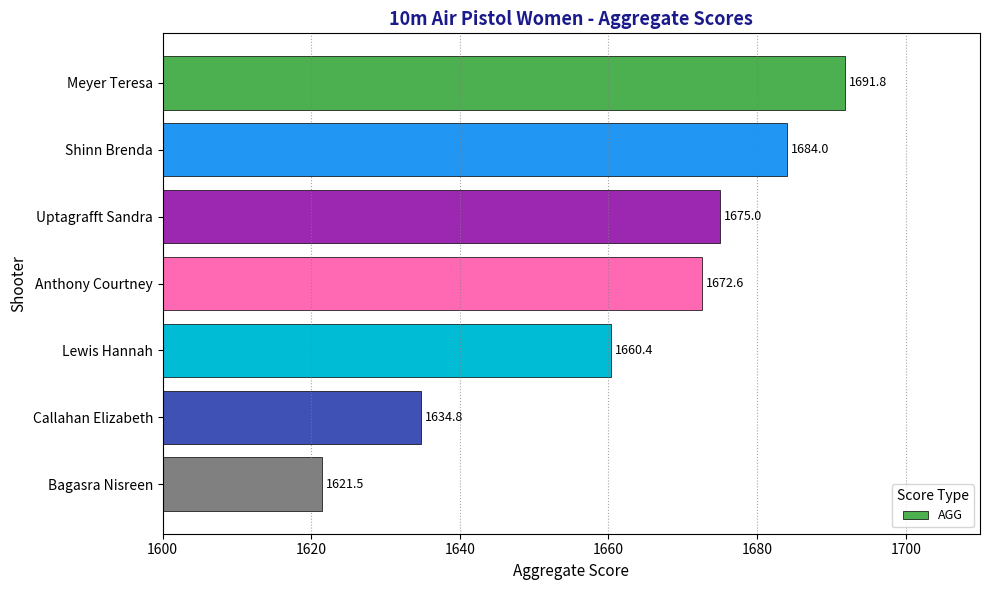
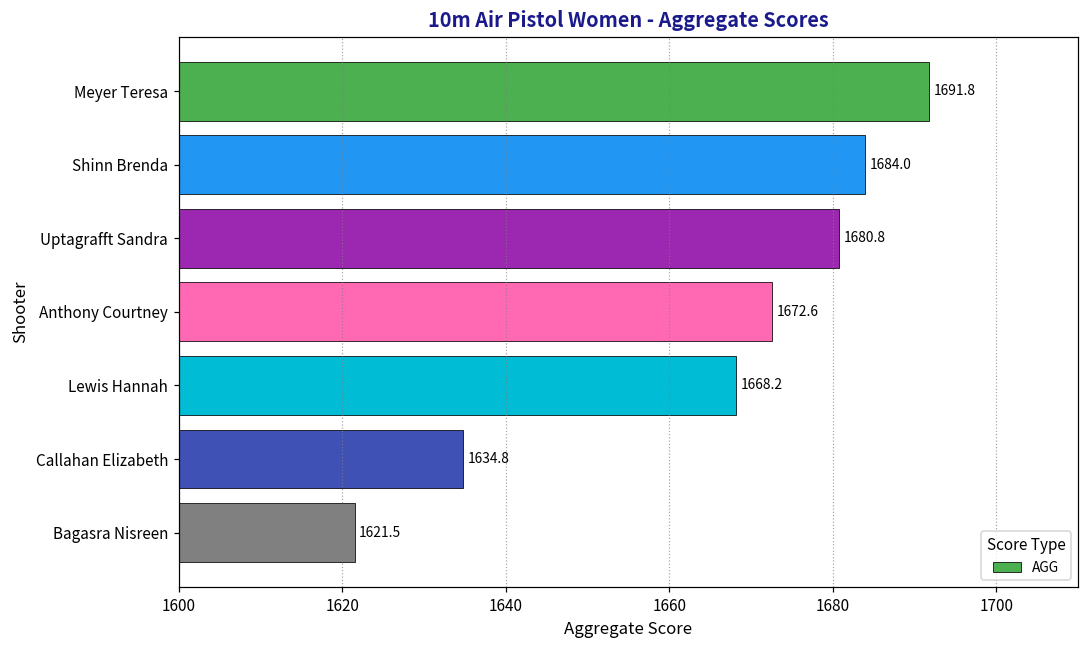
  {
    "Meyer Teresa": 1691.8,
    "Shinn Brenda": 1684.0,
-   "Uptagrafft Sandra": 1675.0,
+   "Uptagrafft Sandra": 1680.8,
    "Anthony Courtney": 1672.6,
-   "Lewis Hannah": 1660.4,
+   "Lewis Hannah": 1668.2,
    "Callahan Elizabeth": 1634.8,
    "Bagasra Nisreen": 1621.5
  }
